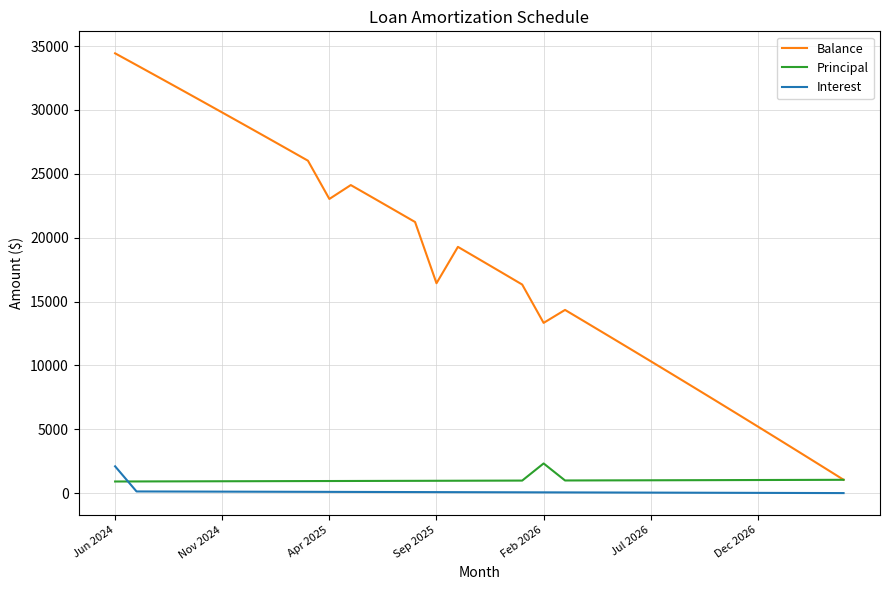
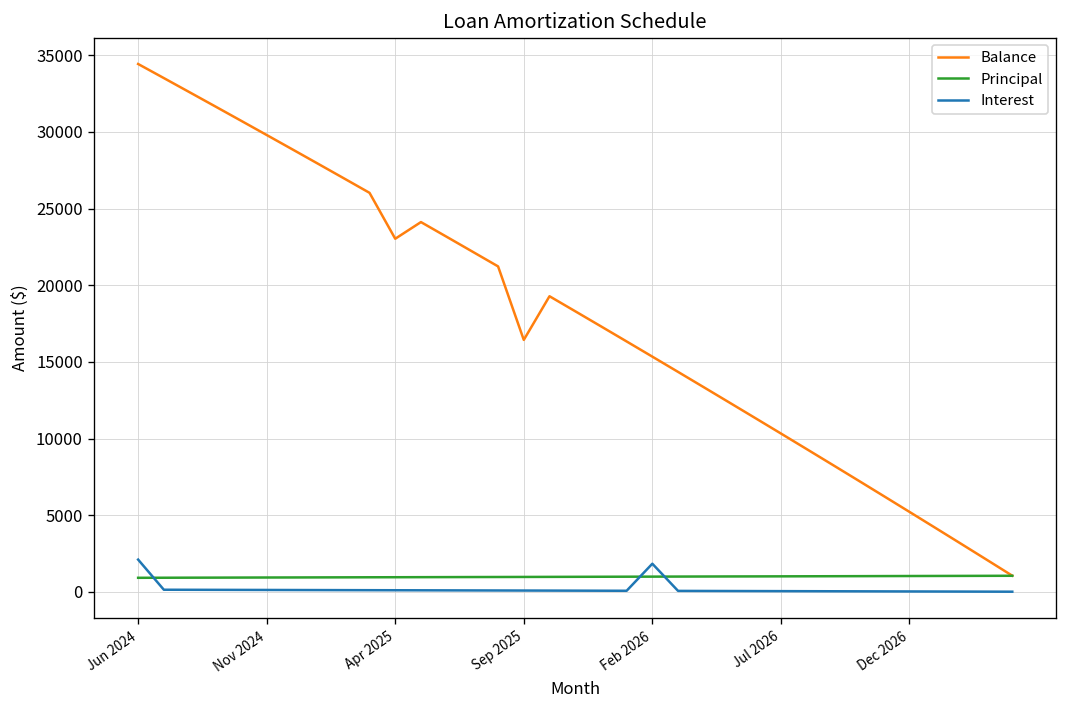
  {
    "Balance": {
      "Jun 2024": 34400,
      "Nov 2024": 29800,
      "Apr 2025": 23000,
      "Sep 2025": 16400,
-     "Feb 2026": 13300,
+     "Feb 2026": 15300,
      "Jul 2026": 10300,
      "Dec 2026": 5200
    },
    "Principal": {
      "Jun 2024": 900,
      "Nov 2024": 900,
      "Apr 2025": 1000,
      "Sep 2025": 1000,
-     "Feb 2026": 2300,
+     "Feb 2026": 1000,
      "Jul 2026": 1000,
      "Dec 2026": 1000
    },
    "Interest": {
      "Jun 2024": 2100,
      "Nov 2024": 100,
      "Apr 2025": 100,
      "Sep 2025": 100,
-     "Feb 2026": 100,
+     "Feb 2026": 1800,
      "Jul 2026": 0,
      "Dec 2026": 0
    }
  }
